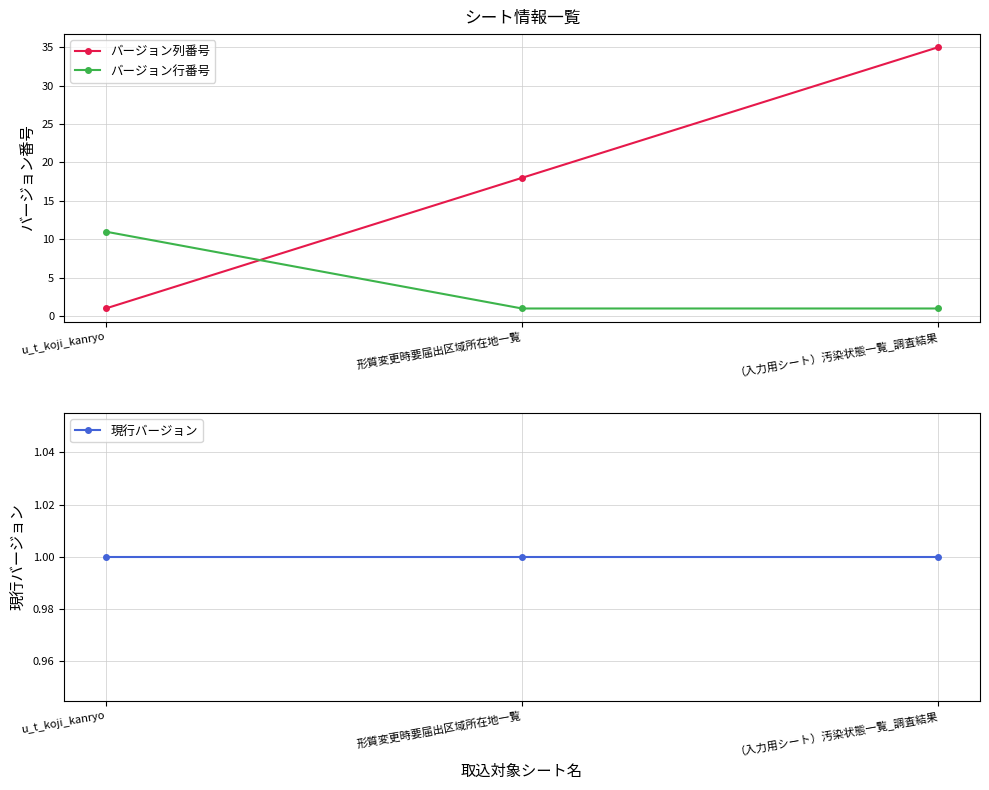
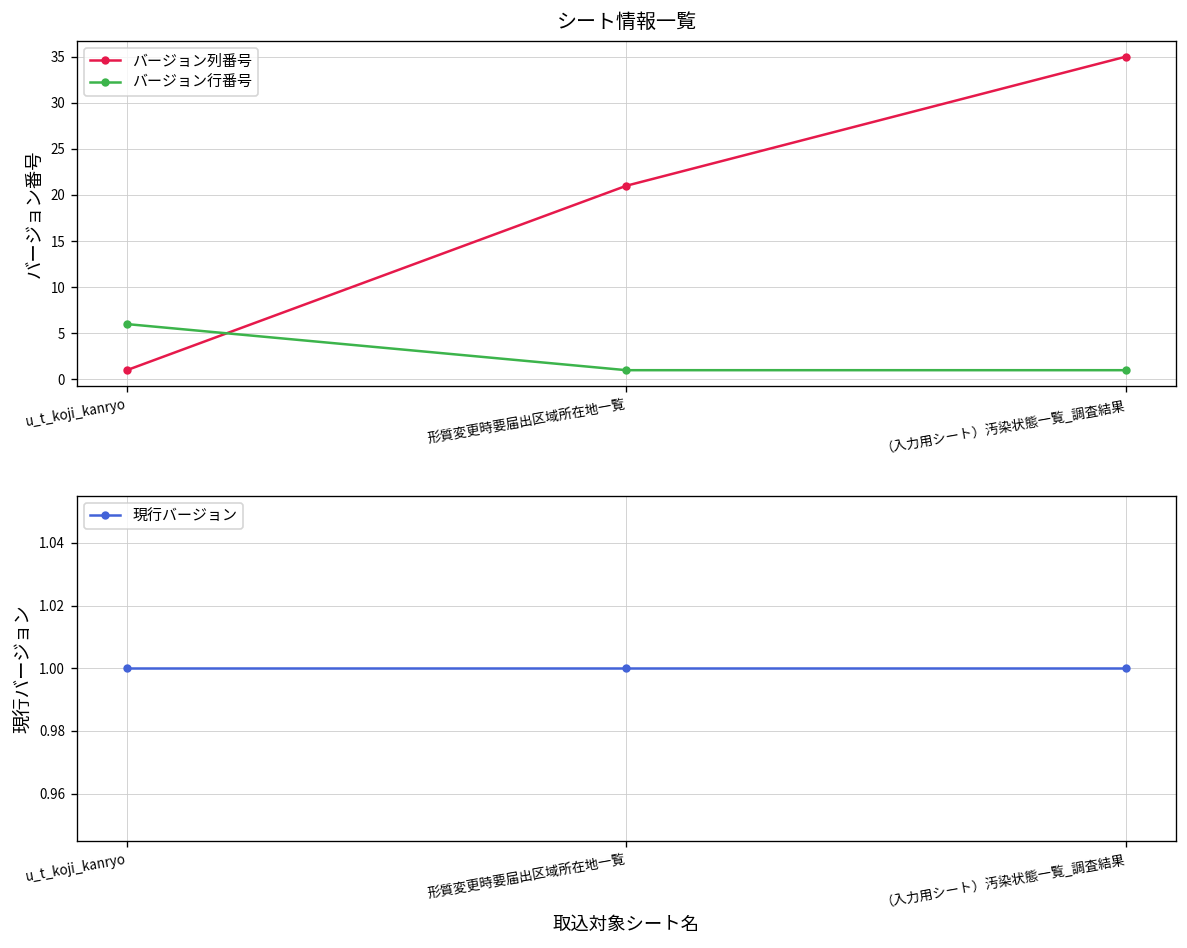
  {
    "シート情報一覧": {
      "バージョン列番号": {
        "u_t_koji_kanryo": 1,
-       "形質変更時要届出区域所在地一覧": 18,
+       "形質変更時要届出区域所在地一覧": 21,
        "（入力用シート）汚染状態一覧_調査結果": 35
      },
      "バージョン行番号": {
-       "u_t_koji_kanryo": 11,
+       "u_t_koji_kanryo": 6,
        "形質変更時要届出区域所在地一覧": 1,
        "（入力用シート）汚染状態一覧_調査結果": 1
      }
    }
  }
